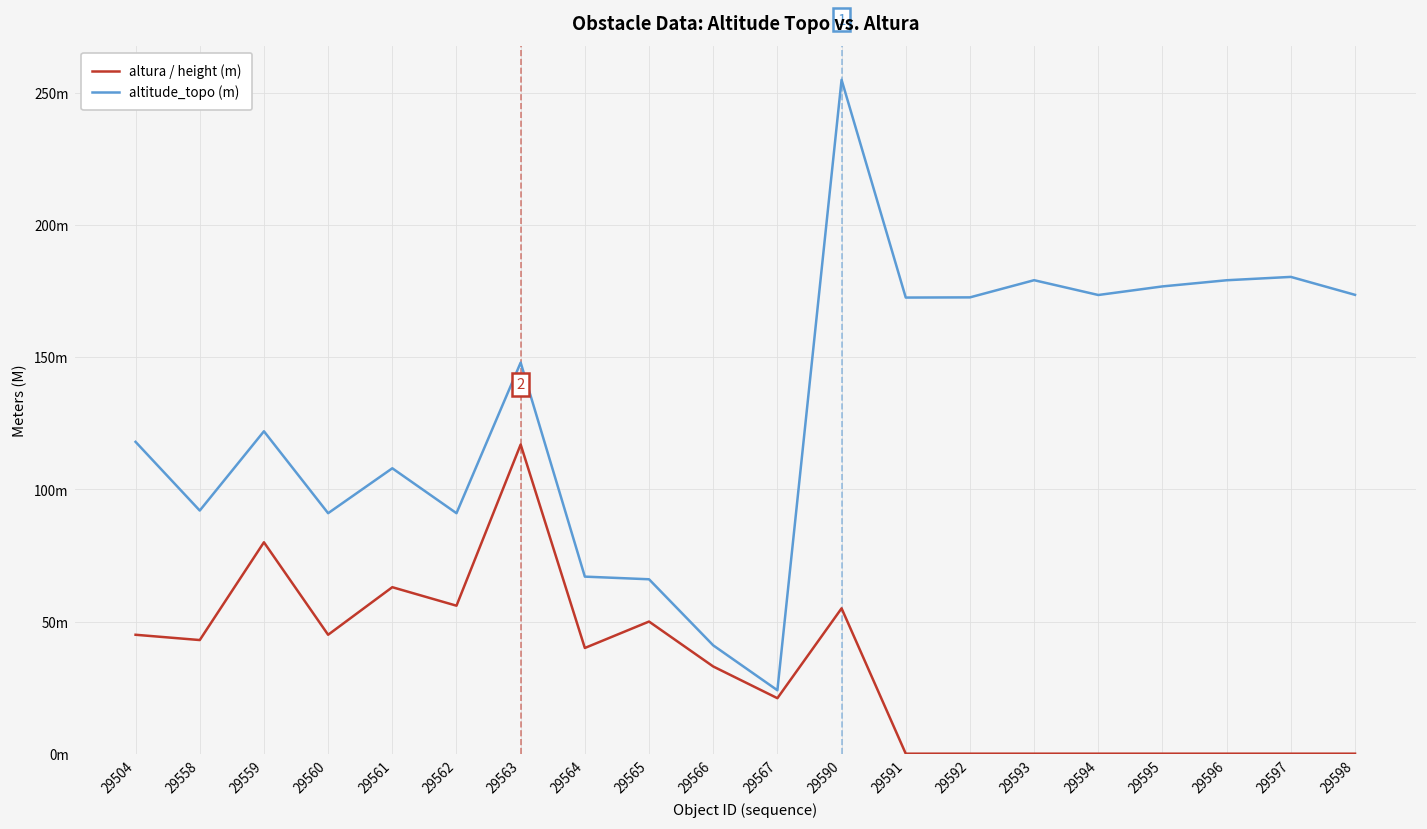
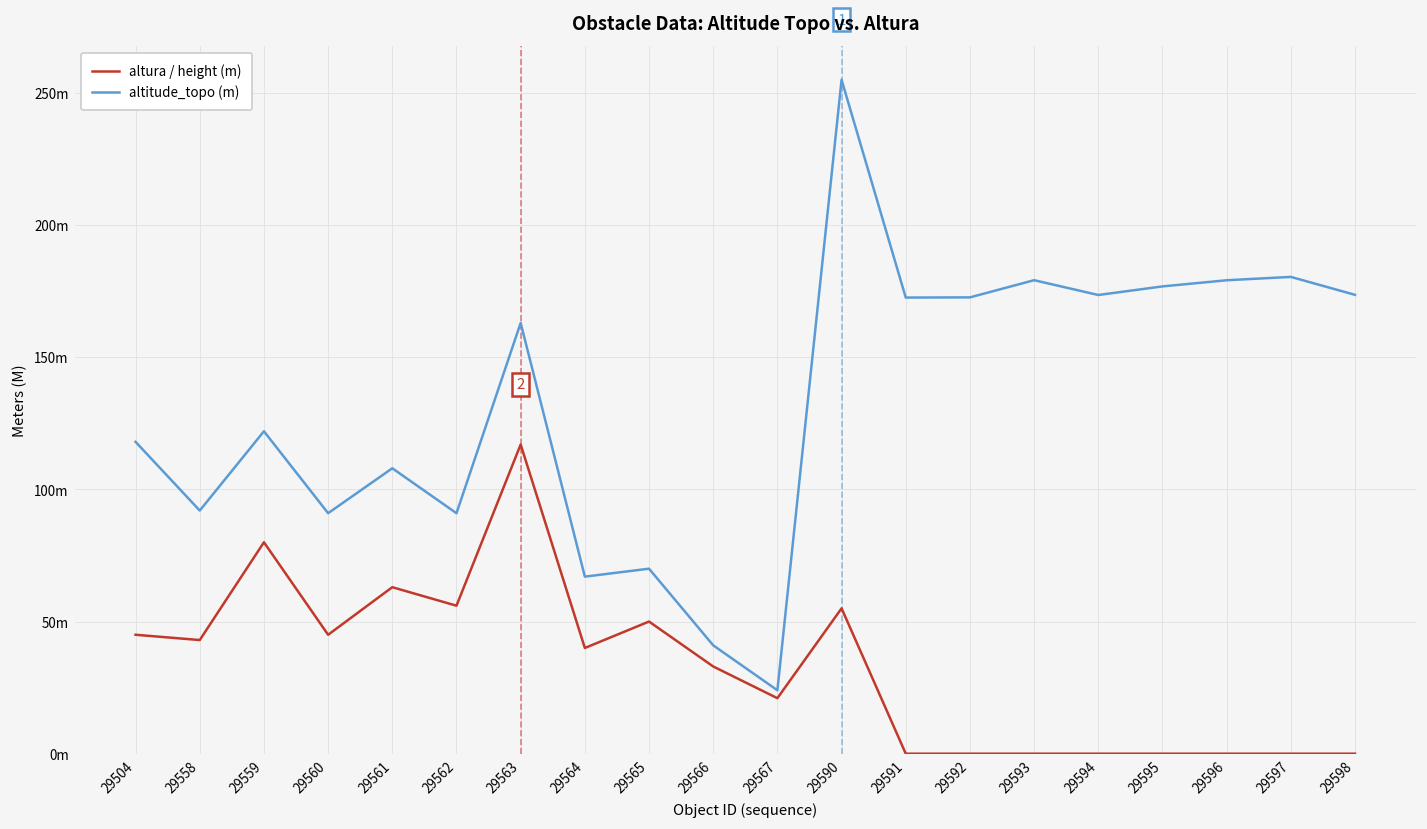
  {
    "altitude_topo (m)": {
      "29504": "118m",
      "29558": "92m",
      "29559": "122m",
      "29560": "91m",
      "29561": "108m",
      "29562": "91m",
-     "29563": "148m",
+     "29563": "163m",
      "29564": "67m",
-     "29565": "66m",
+     "29565": "70m",
      "29566": "41m",
      "29567": "24m",
      "29590": "255m",
      "29591": "173m",
      "29592": "173m",
      "29593": "179m",
      "29594": "174m",
      "29595": "177m",
      "29596": "179m",
      "29597": "180m",
      "29598": "174m"
    },
    "altura / height (m)": {
      "29504": "45m",
      "29558": "43m",
      "29559": "80m",
      "29560": "45m",
      "29561": "63m",
      "29562": "56m",
      "29563": "117m",
      "29564": "40m",
      "29565": "50m",
      "29566": "33m",
      "29567": "21m",
      "29590": "55m",
      "29591": "0m",
      "29592": "0m",
      "29593": "0m",
      "29594": "0m",
      "29595": "0m",
      "29596": "0m",
      "29597": "0m",
      "29598": "0m"
    }
  }
